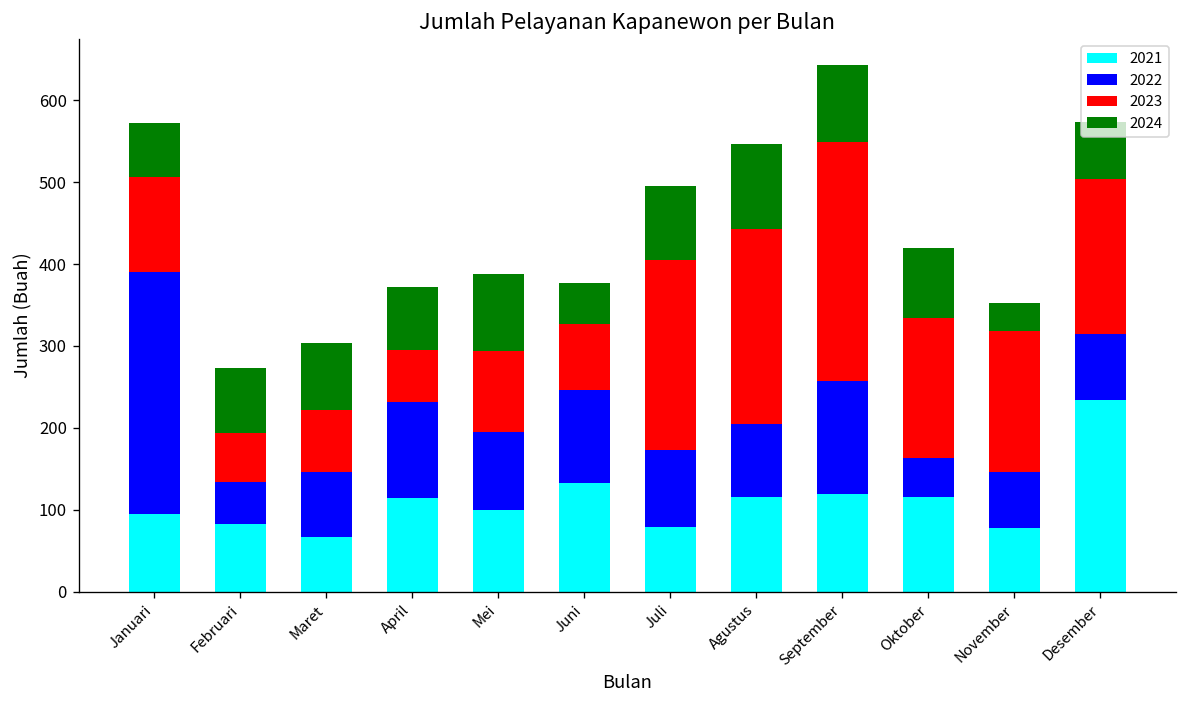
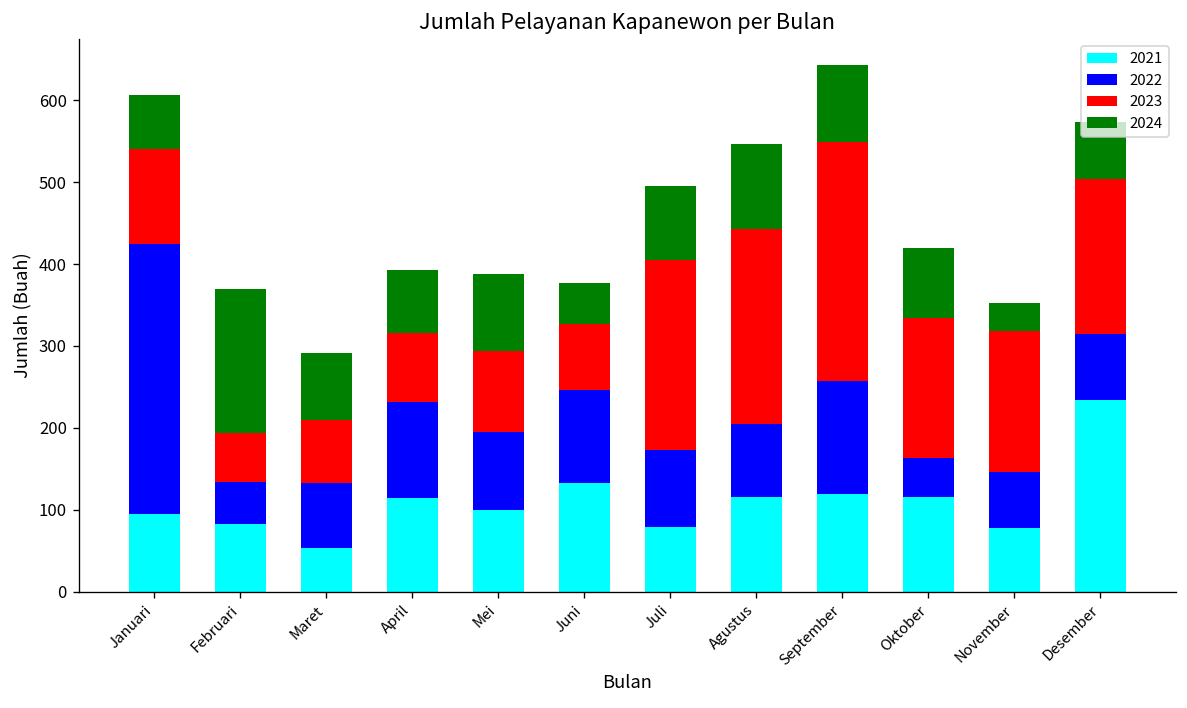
  {
    "2021": {
      "Januari": 100,
      "Februari": 80,
-     "Maret": 70,
+     "Maret": 50,
      "April": 110,
      "Mei": 100,
      "Juni": 130,
      "Juli": 80,
      "Agustus": 120,
      "September": 120,
      "Oktober": 120,
      "November": 80,
      "Desember": 230
    },
    "2022": {
-     "Januari": 300,
+     "Januari": 330,
      "Februari": 50,
      "Maret": 80,
      "April": 120,
      "Mei": 100,
      "Juni": 110,
      "Juli": 90,
      "Agustus": 90,
      "September": 140,
      "Oktober": 50,
      "November": 70,
      "Desember": 80
    },
    "2023": {
      "Januari": 120,
      "Februari": 60,
      "Maret": 80,
-     "April": 60,
+     "April": 80,
      "Mei": 100,
      "Juni": 80,
      "Juli": 230,
      "Agustus": 240,
      "September": 290,
      "Oktober": 170,
      "November": 170,
      "Desember": 190
    },
    "2024": {
      "Januari": 70,
-     "Februari": 80,
+     "Februari": 180,
      "Maret": 80,
      "April": 80,
      "Mei": 90,
      "Juni": 50,
      "Juli": 90,
      "Agustus": 100,
      "September": 90,
      "Oktober": 90,
      "November": 30
    }
  }
